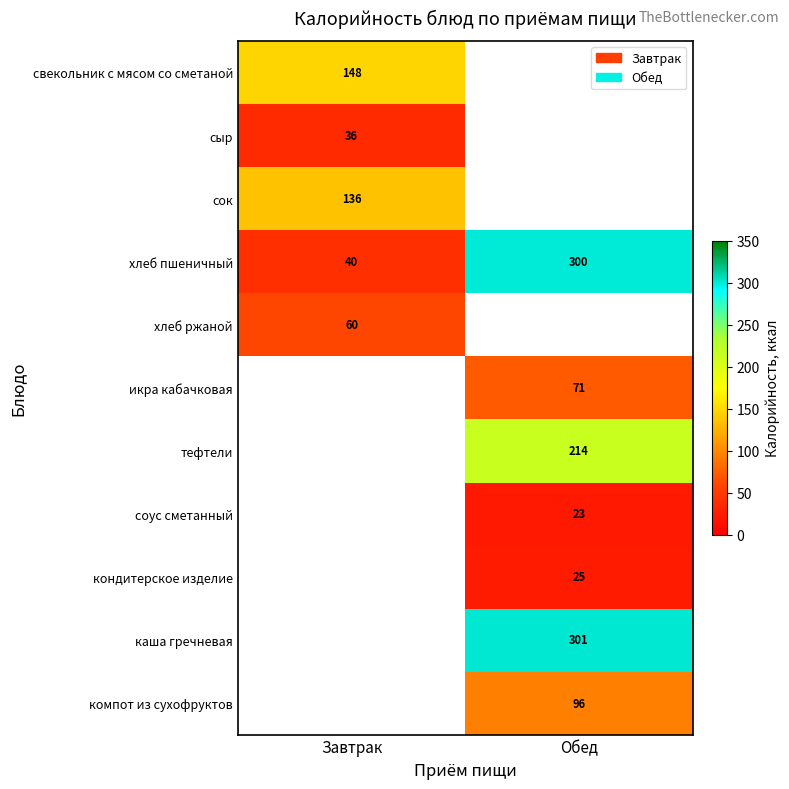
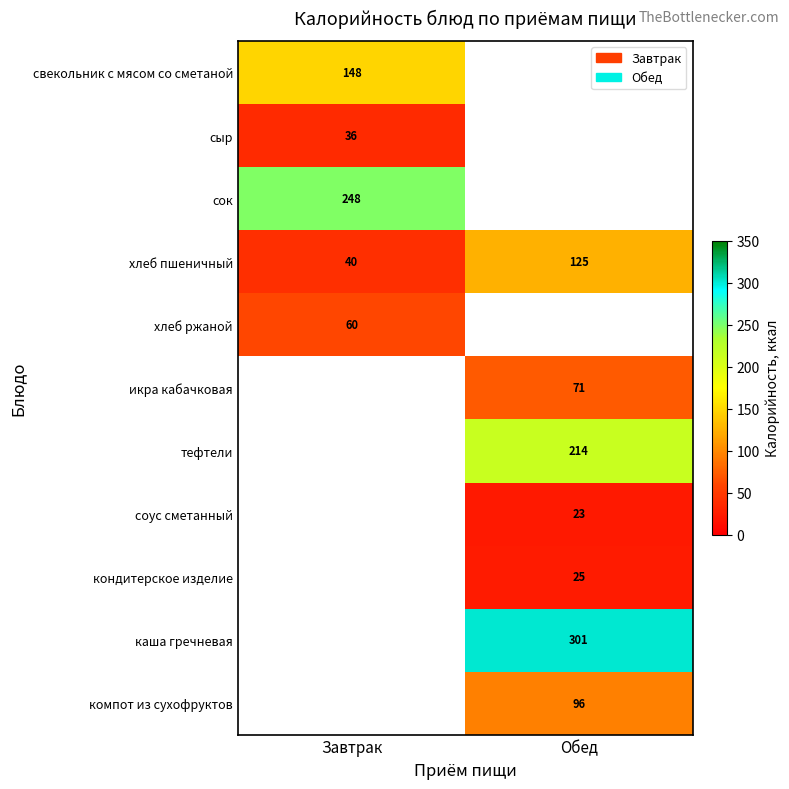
  {
    "свекольник с мясом со сметаной": {
      "Завтрак": 148
    },
    "сыр": {
      "Завтрак": 36
    },
    "сок": {
-     "Завтрак": 136
+     "Завтрак": 248
    },
    "хлеб пшеничный": {
      "Завтрак": 40,
-     "Обед": 300
+     "Обед": 125
    },
    "хлеб ржаной": {
      "Завтрак": 60
    },
    "икра кабачковая": {
      "Обед": 71
    },
    "тефтели": {
      "Обед": 214
    },
    "соус сметанный": {
      "Обед": 23
    },
    "кондитерское изделие": {
      "Обед": 25
    },
    "каша гречневая": {
      "Обед": 301
    },
    "компот из сухофруктов": {
      "Обед": 96
    }
  }
